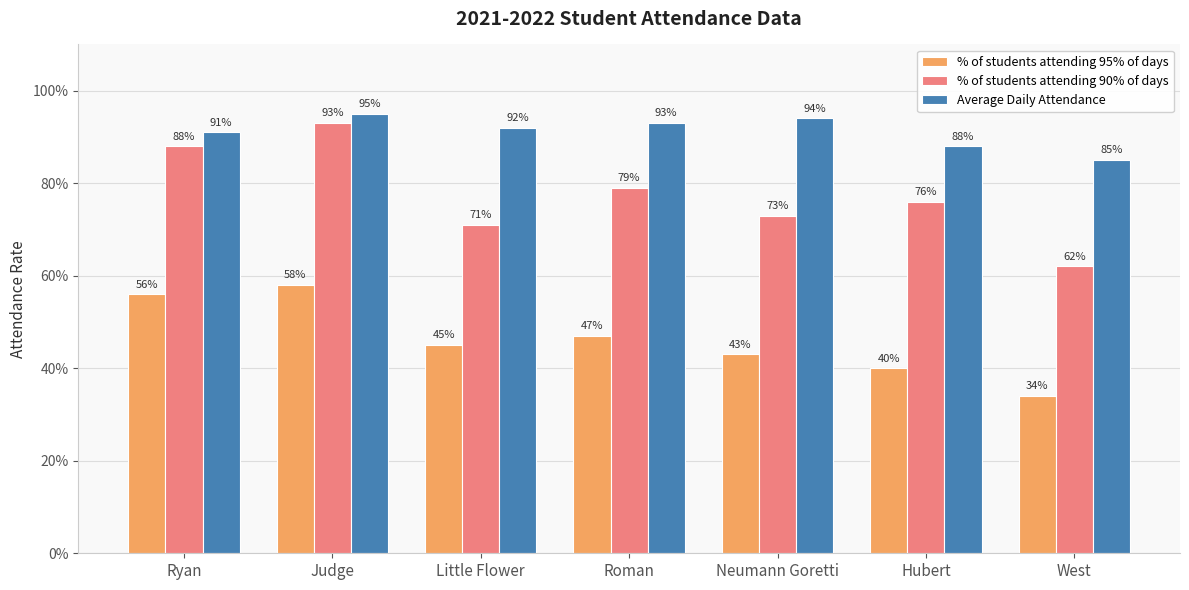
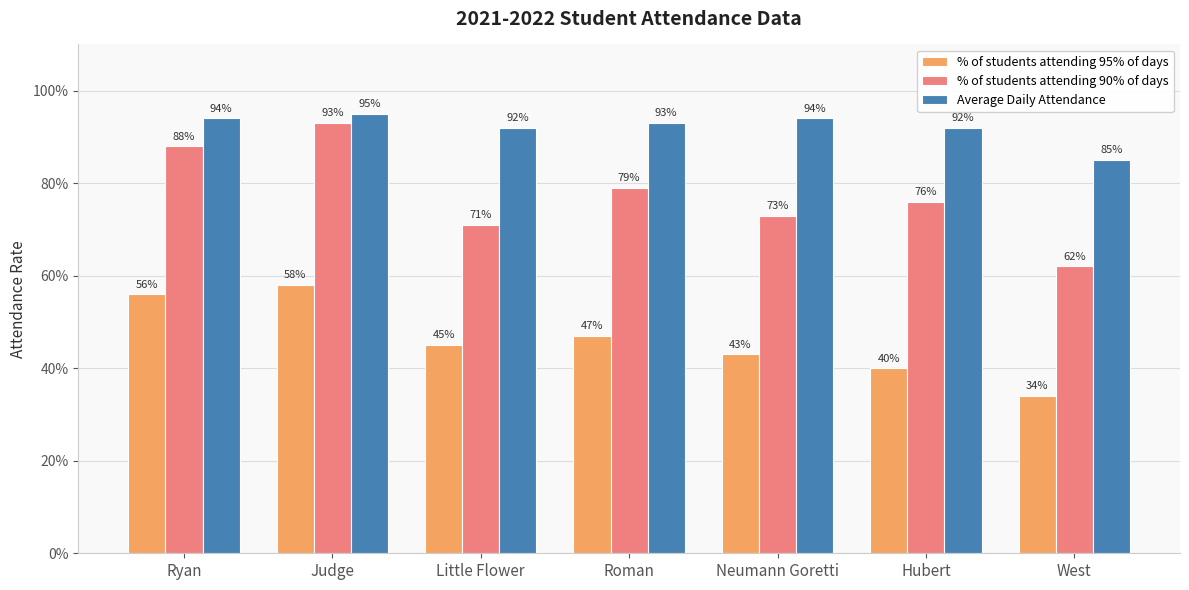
  {
    "Average Daily Attendance": {
-     "Ryan": "91%",
+     "Ryan": "94%",
      "Judge": "95%",
      "Little Flower": "92%",
      "Roman": "93%",
      "Neumann Goretti": "94%",
-     "Hubert": "88%",
+     "Hubert": "92%",
      "West": "85%"
    }
  }
